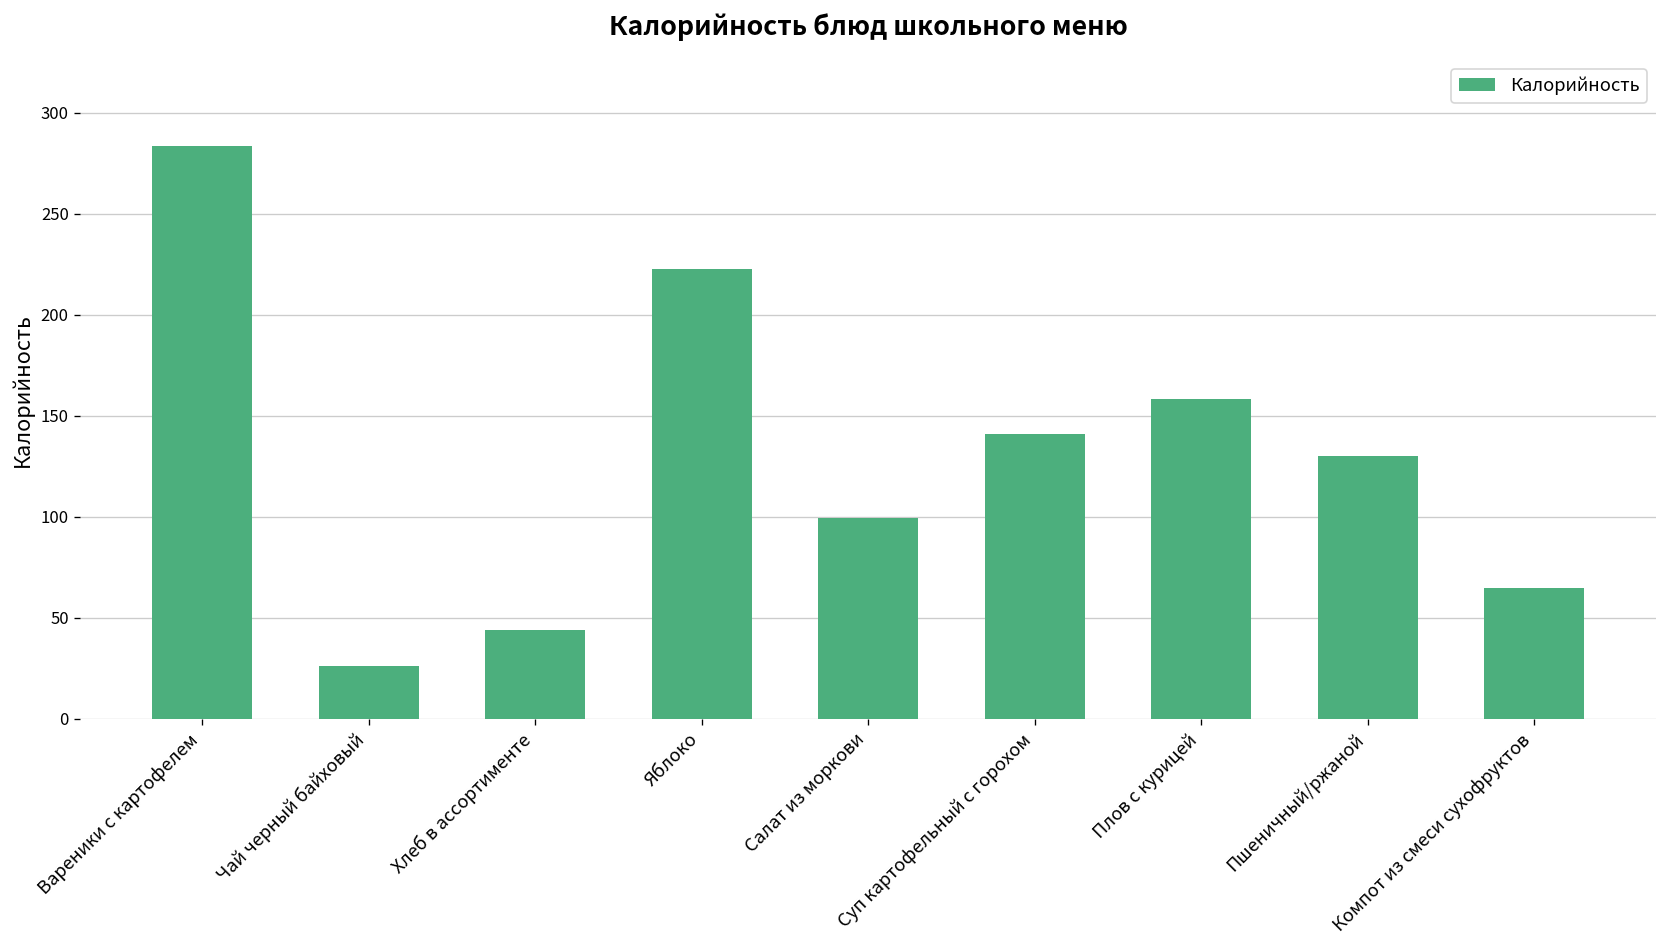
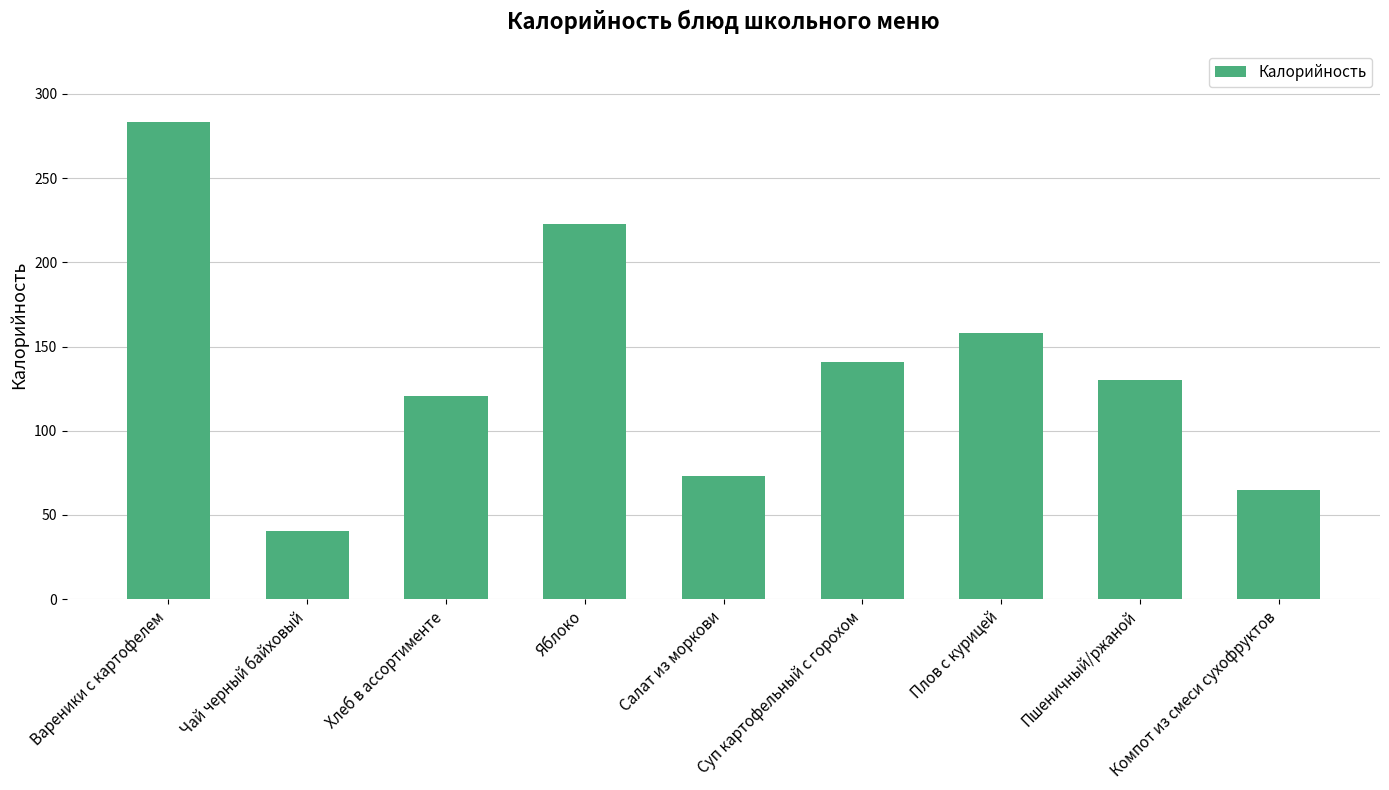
  {
    "Вареники с картофелем": 283,
-   "Чай черный байховый": 26,
-   "Хлеб в ассортименте": 44,
+   "Чай черный байховый": 40,
+   "Хлеб в ассортименте": 121,
    "Яблоко": 223,
-   "Салат из моркови": 99,
+   "Салат из моркови": 73,
    "Суп картофельный с горохом": 141,
    "Плов с курицей": 158,
    "Пшеничный/ржаной": 130,
    "Компот из смеси сухофруктов": 65
  }
